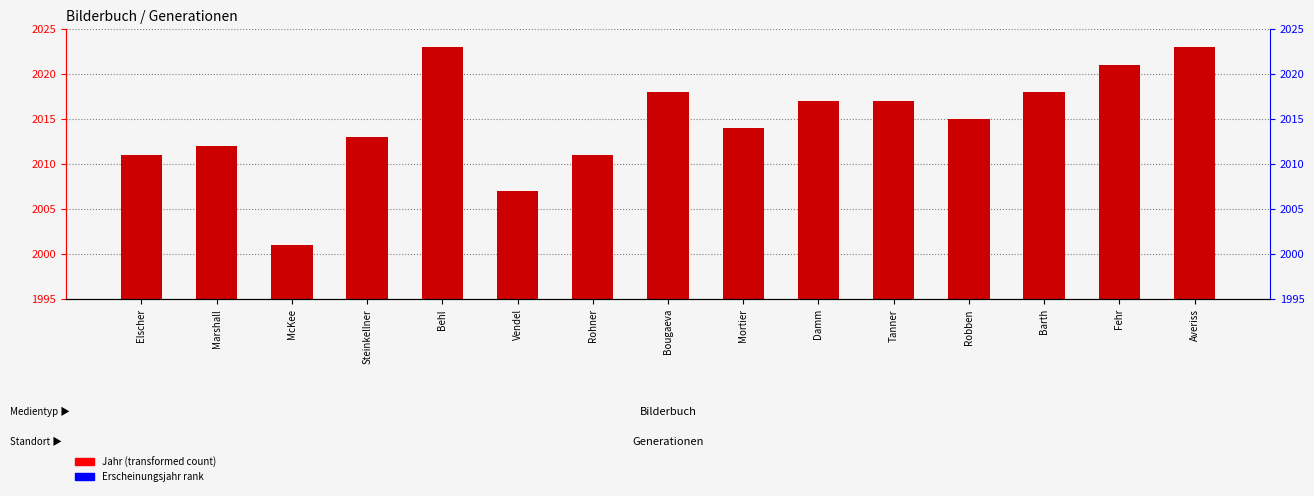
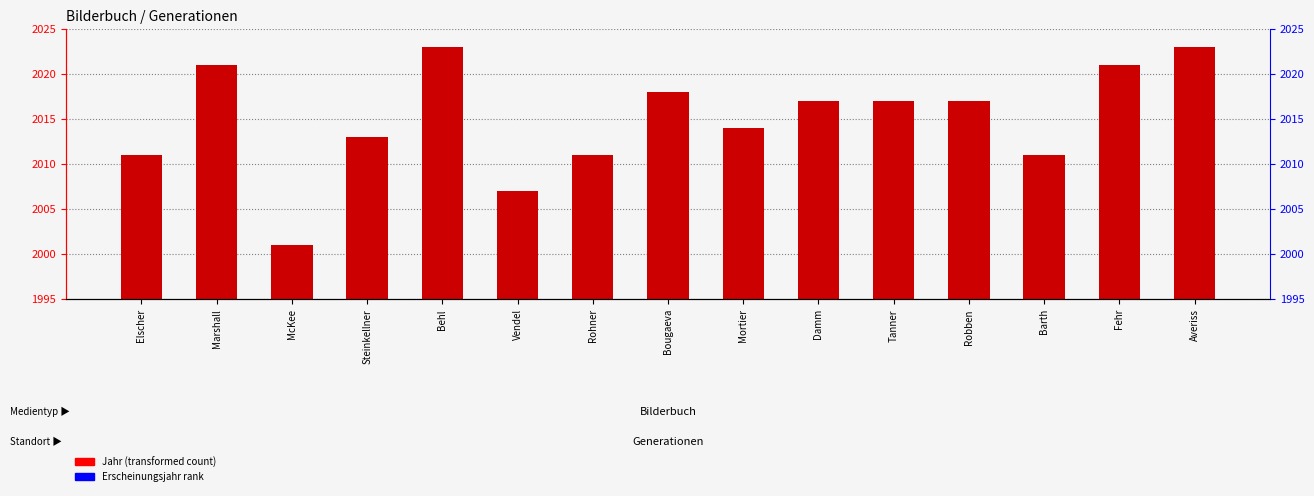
  {
    "Elscher": 2011,
-   "Marshall": 2012,
+   "Marshall": 2021,
    "McKee": 2001,
    "Steinkellner": 2013,
    "Behl": 2023,
    "Vendel": 2007,
    "Rohner": 2011,
    "Bougaeva": 2018,
    "Mortier": 2014,
    "Damm": 2017,
    "Tanner": 2017,
-   "Robben": 2015,
-   "Barth": 2018,
+   "Robben": 2017,
+   "Barth": 2011,
    "Fehr": 2021,
    "Averiss": 2023
  }
